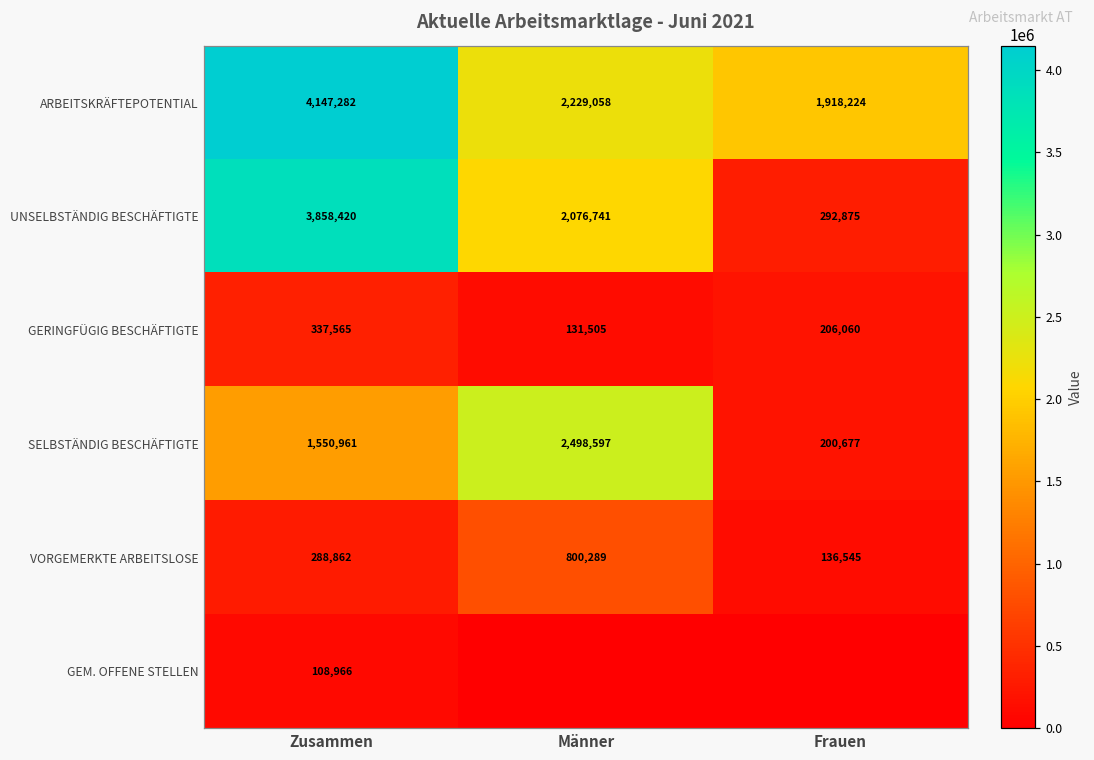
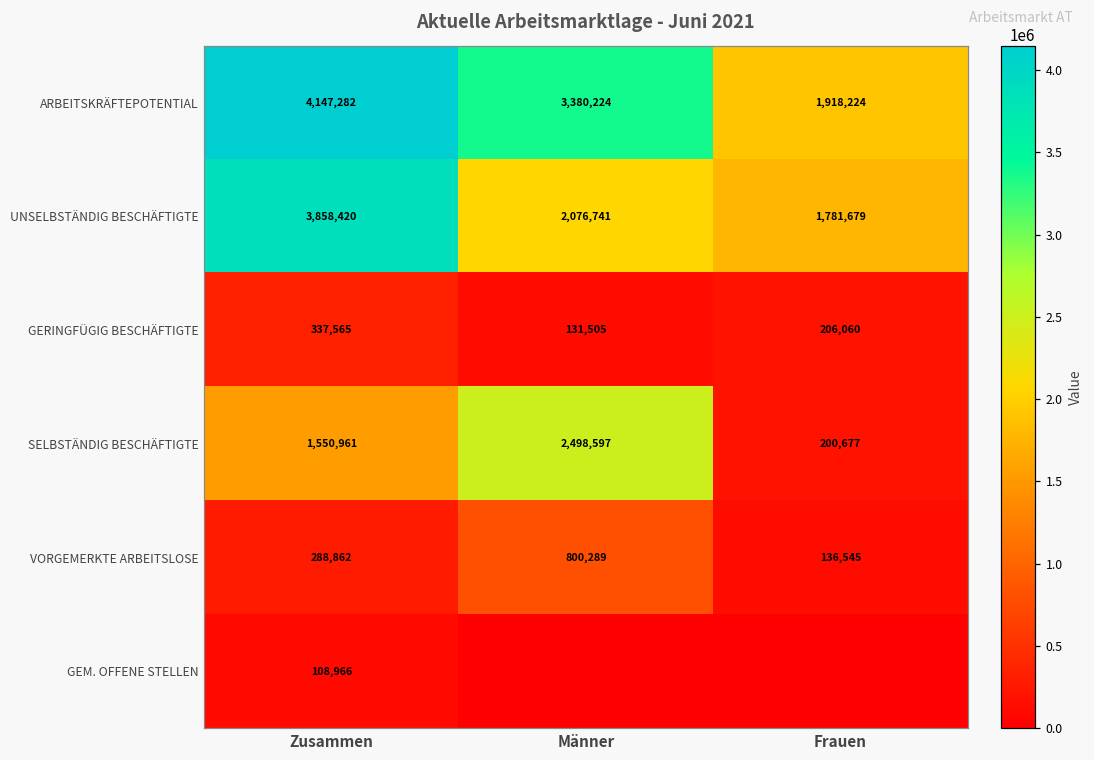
  {
    "ARBEITSKRÄFTEPOTENTIAL": {
      "Zusammen": "4,147,282",
-     "Männer": "2,229,058",
+     "Männer": "3,380,224",
      "Frauen": "1,918,224"
    },
    "UNSELBSTÄNDIG BESCHÄFTIGTE": {
      "Zusammen": "3,858,420",
      "Männer": "2,076,741",
-     "Frauen": "292,875"
+     "Frauen": "1,781,679"
    },
    "GERINGFÜGIG BESCHÄFTIGTE": {
      "Zusammen": "337,565",
      "Männer": "131,505",
      "Frauen": "206,060"
    },
    "SELBSTÄNDIG BESCHÄFTIGTE": {
      "Zusammen": "1,550,961",
      "Männer": "2,498,597",
      "Frauen": "200,677"
    },
    "VORGEMERKTE ARBEITSLOSE": {
      "Zusammen": "288,862",
      "Männer": "800,289",
      "Frauen": "136,545"
    },
    "GEM. OFFENE STELLEN": {
      "Zusammen": "108,966"
    }
  }
